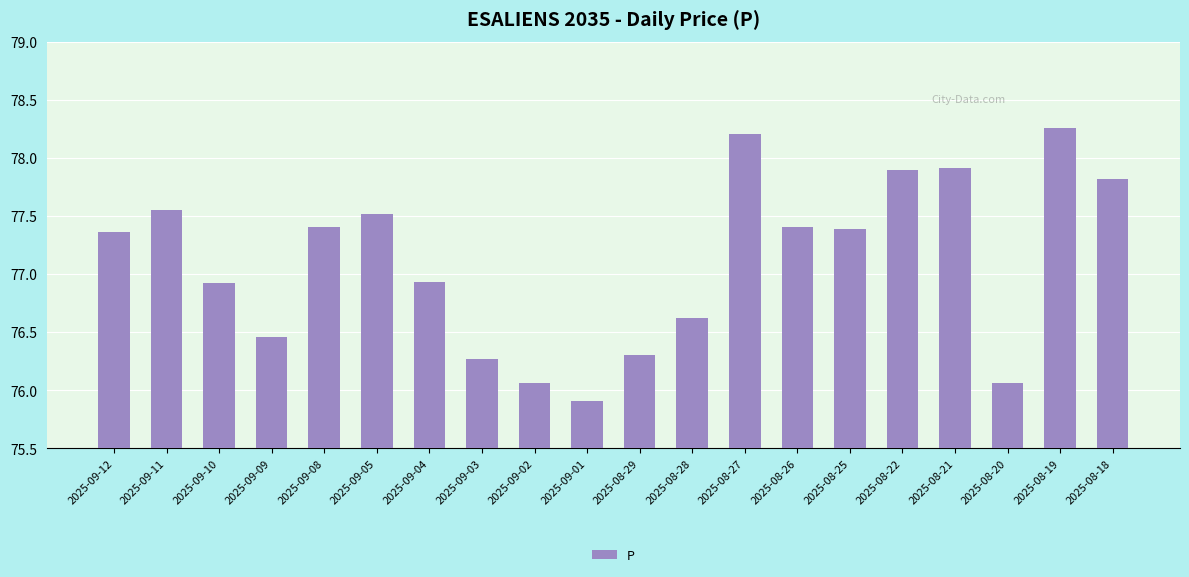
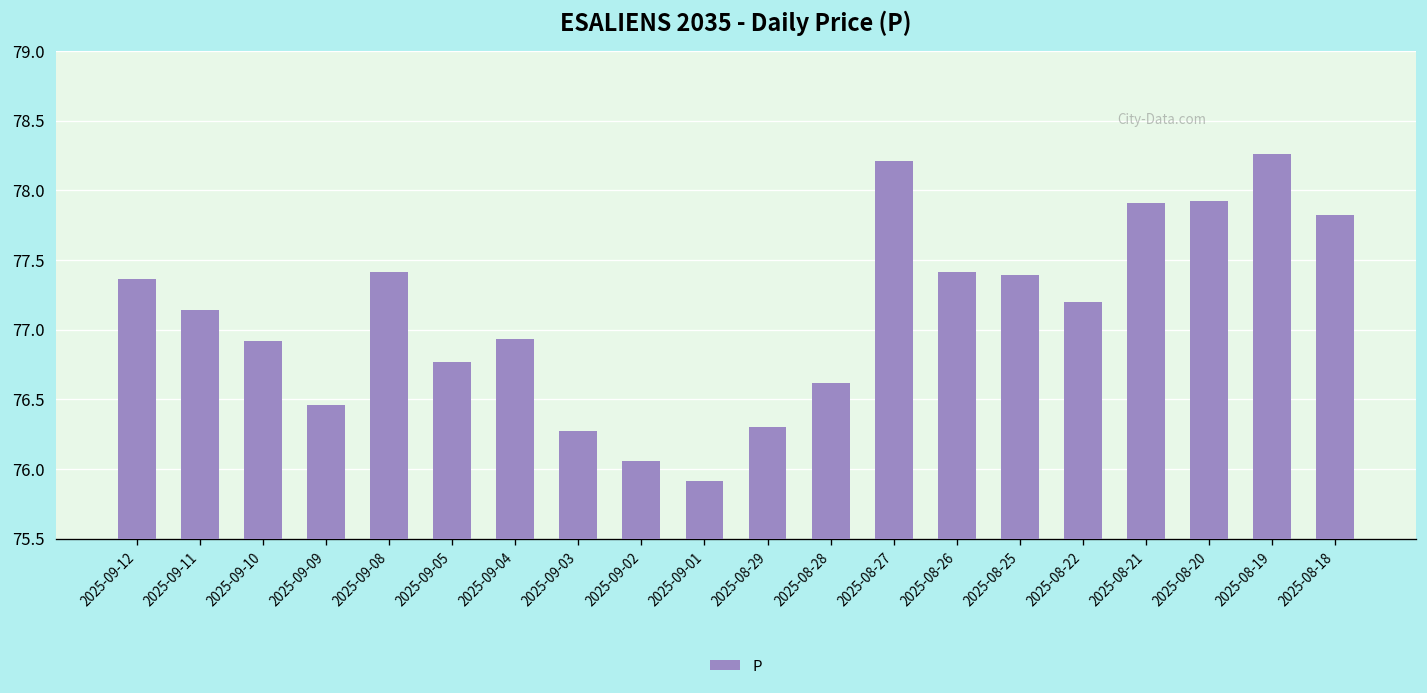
  {
    "2025-09-12": 77.36,
-   "2025-09-11": 77.55,
+   "2025-09-11": 77.14,
    "2025-09-10": 76.92,
    "2025-09-09": 76.46,
    "2025-09-08": 77.41,
-   "2025-09-05": 77.52,
+   "2025-09-05": 76.77,
    "2025-09-04": 76.93,
    "2025-09-03": 76.27,
    "2025-09-02": 76.06,
    "2025-09-01": 75.91,
    "2025-08-29": 76.30,
    "2025-08-28": 76.62,
    "2025-08-27": 78.21,
    "2025-08-26": 77.41,
    "2025-08-25": 77.39,
-   "2025-08-22": 77.9,
+   "2025-08-22": 77.2,
    "2025-08-21": 77.91,
-   "2025-08-20": 76.06,
+   "2025-08-20": 77.92,
    "2025-08-19": 78.26,
    "2025-08-18": 77.82
  }
